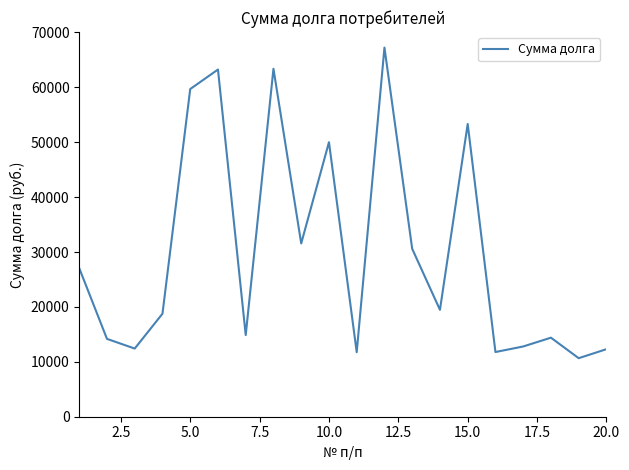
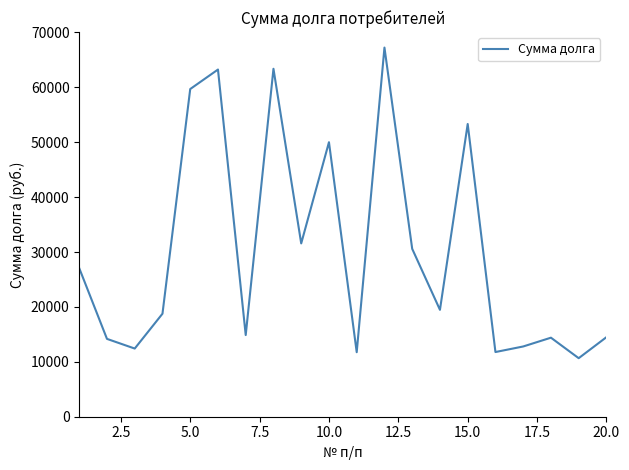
  {
    "5.0": 60000,
    "10.0": 50000,
    "15.0": 53000,
-   "20.0": 12000
+   "20.0": 14000
  }
